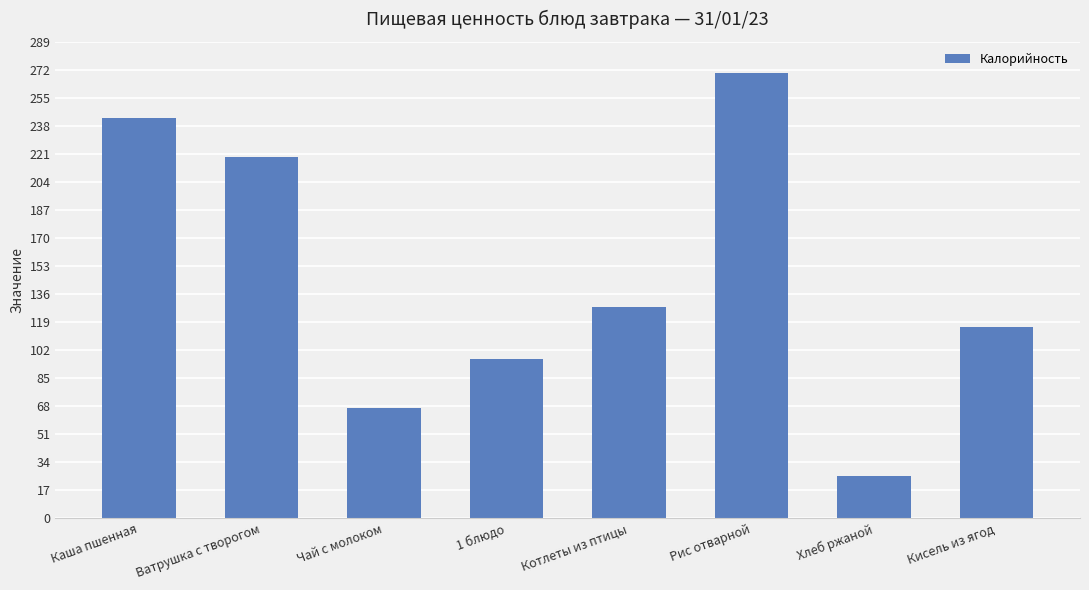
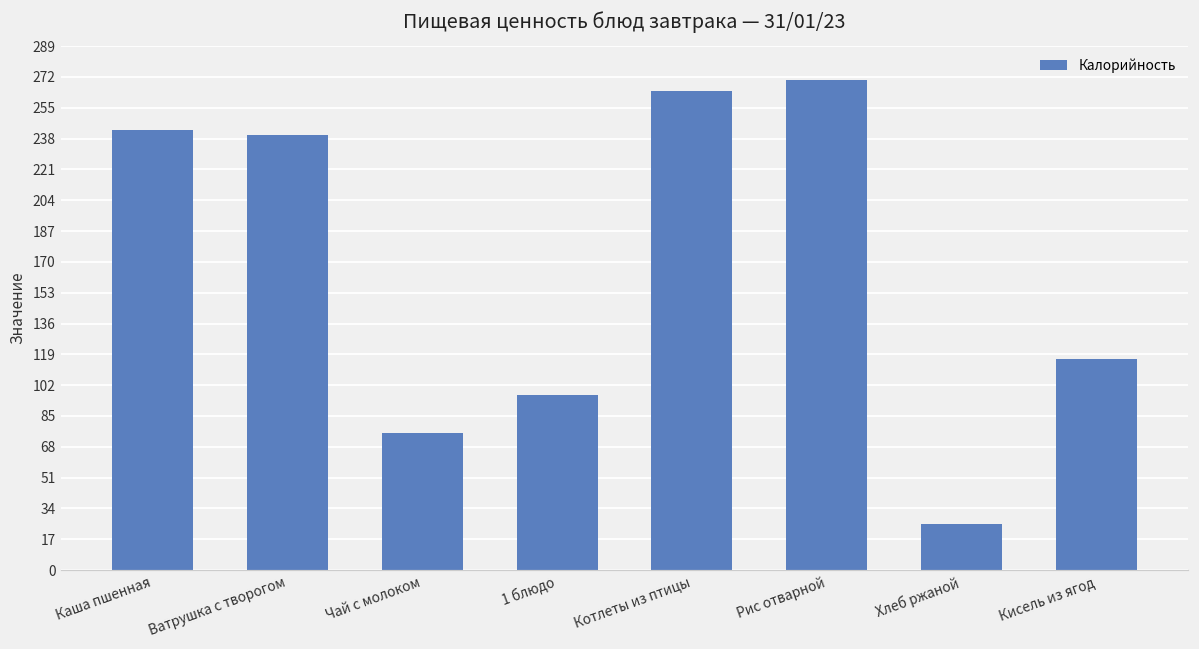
  {
    "Каша пшенная": 243,
-   "Ватрушка с творогом": 219,
-   "Чай с молоком": 67,
+   "Ватрушка с творогом": 240,
+   "Чай с молоком": 76,
    "1 блюдо": 97,
-   "Котлеты из птицы": 128,
+   "Котлеты из птицы": 264,
    "Рис отварной": 270,
    "Хлеб ржаной": 26,
    "Кисель из ягод": 116
  }
